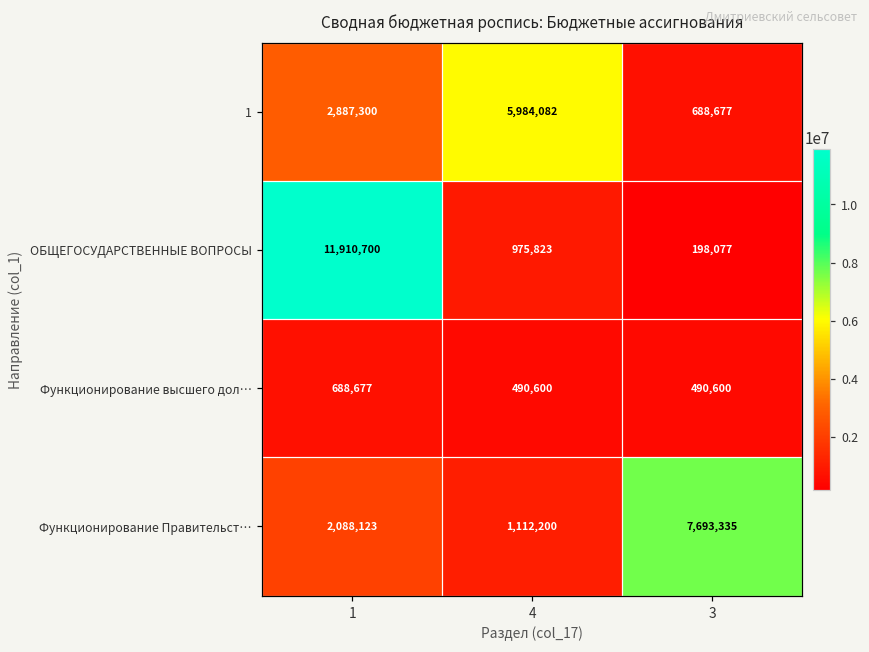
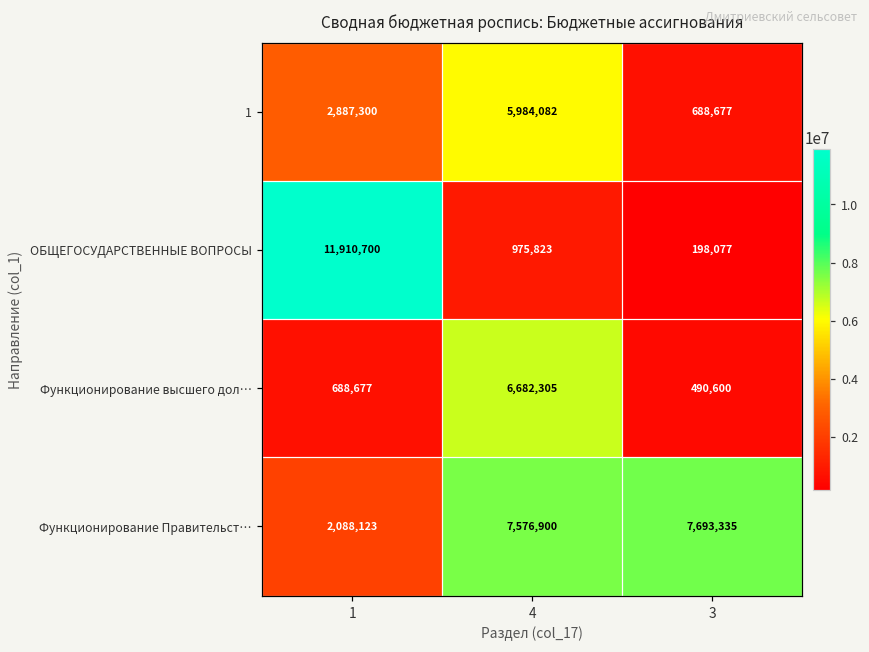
  {
    "1": {
      "1": "2,887,300",
      "4": "5,984,082",
      "3": "688,677"
    },
    "ОБЩЕГОСУДАРСТВЕННЫЕ ВОПРОСЫ": {
      "1": "11,910,700",
      "4": "975,823",
      "3": "198,077"
    },
    "Функционирование высшего дол…": {
      "1": "688,677",
-     "4": "490,600",
+     "4": "6,682,305",
      "3": "490,600"
    },
    "Функционирование Правительст…": {
      "1": "2,088,123",
-     "4": "1,112,200",
+     "4": "7,576,900",
      "3": "7,693,335"
    }
  }
